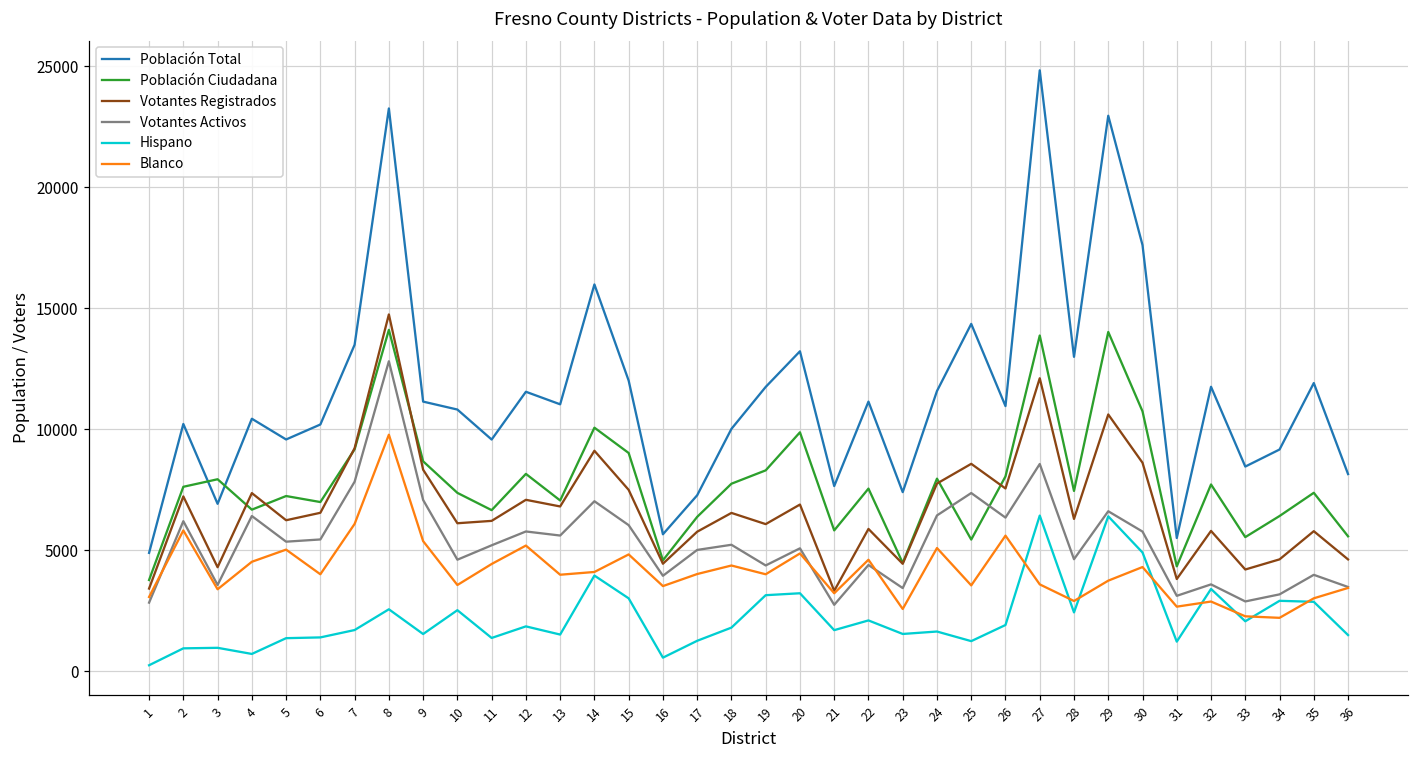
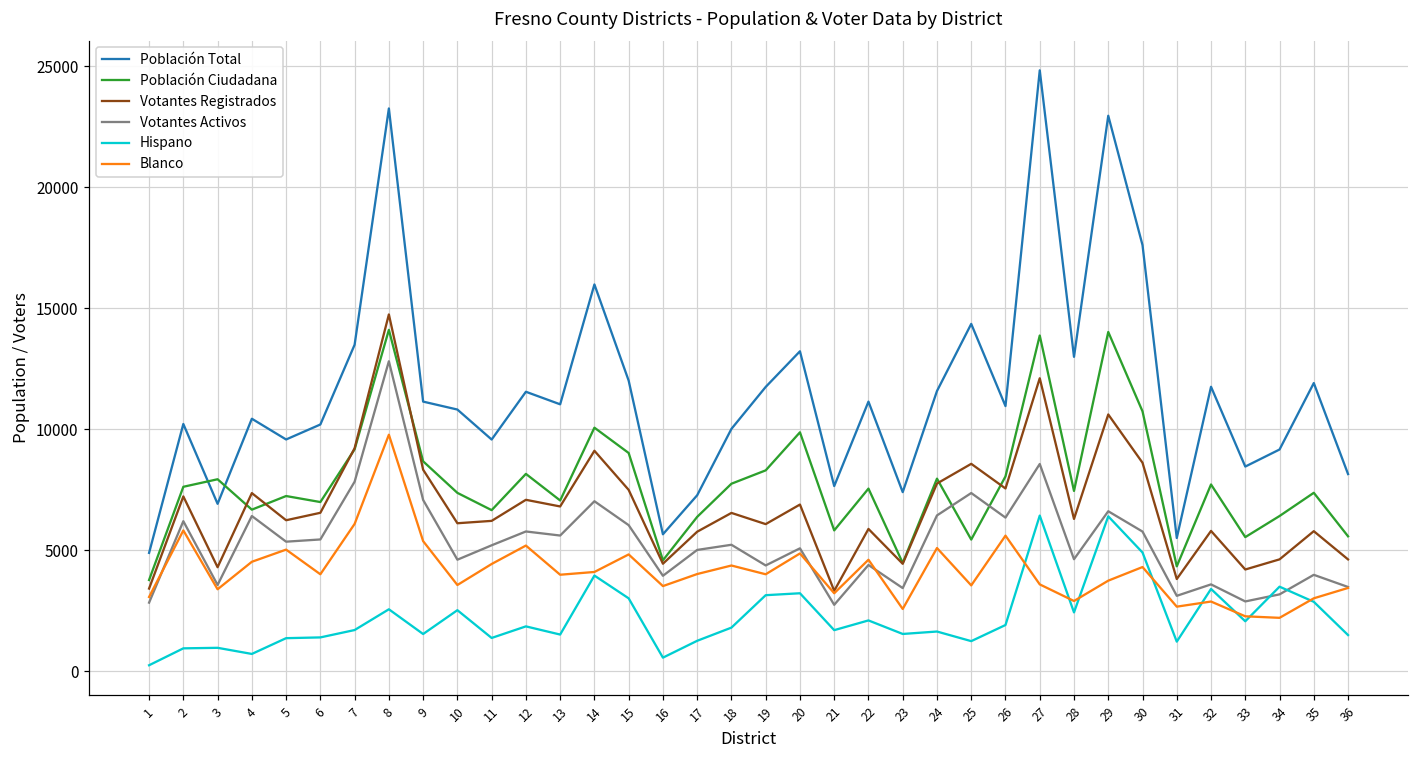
  {
    "Hispano": {
      "1": 200,
      "2": 900,
      "3": 1000,
      "4": 700,
      "5": 1400,
      "6": 1400,
      "7": 1700,
      "8": 2600,
      "9": 1500,
      "10": 2500,
      "11": 1400,
      "12": 1900,
      "13": 1500,
      "14": 4000,
      "15": 3000,
      "16": 600,
      "17": 1300,
      "18": 1800,
      "19": 3100,
      "20": 3200,
      "21": 1700,
      "22": 2100,
      "23": 1500,
      "24": 1600,
      "25": 1200,
      "26": 1900,
      "27": 6400,
      "28": 2400,
      "29": 6400,
      "30": 4900,
      "31": 1200,
      "32": 3400,
      "33": 2100,
-     "34": 2900,
+     "34": 3500,
      "35": 2900,
      "36": 1500
    }
  }
